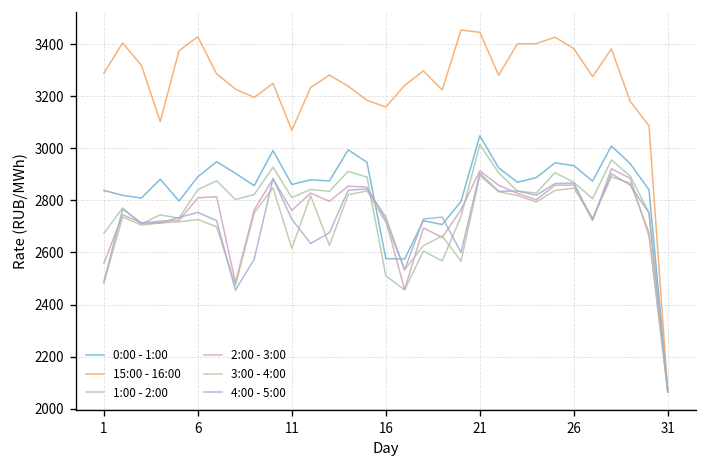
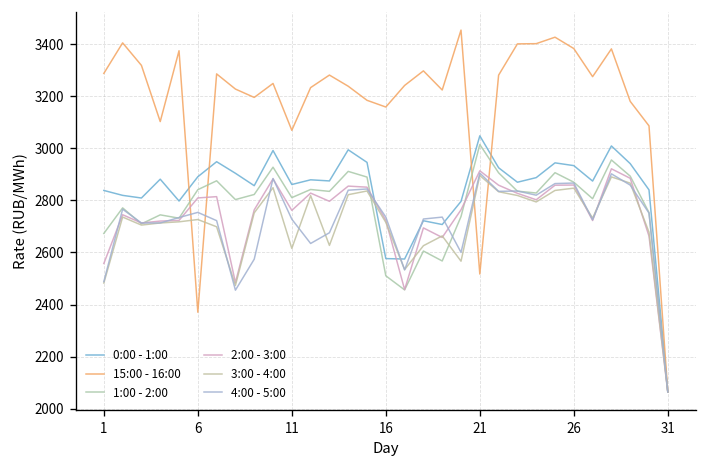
  {
    "15:00 - 16:00": {
      "1": 3290,
-     "6": 3430,
+     "6": 2370,
      "11": 3070,
      "16": 3160,
-     "21": 3450,
+     "21": 2520,
      "26": 3380
    }
  }
